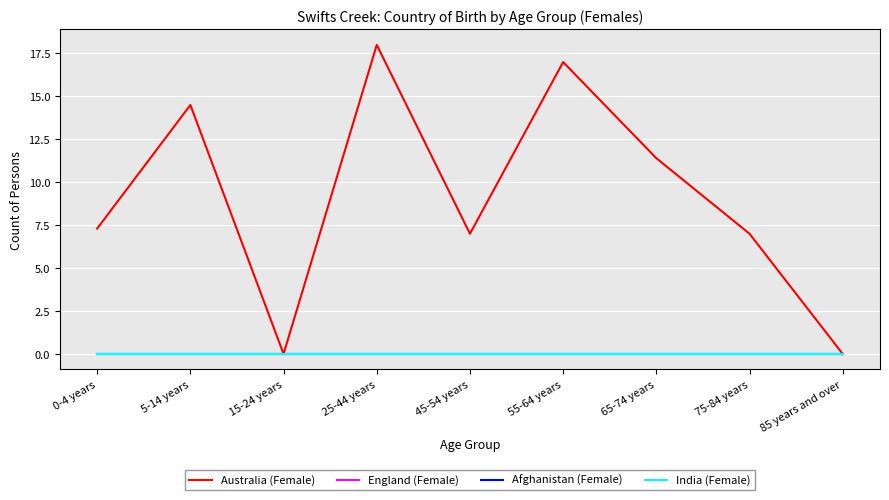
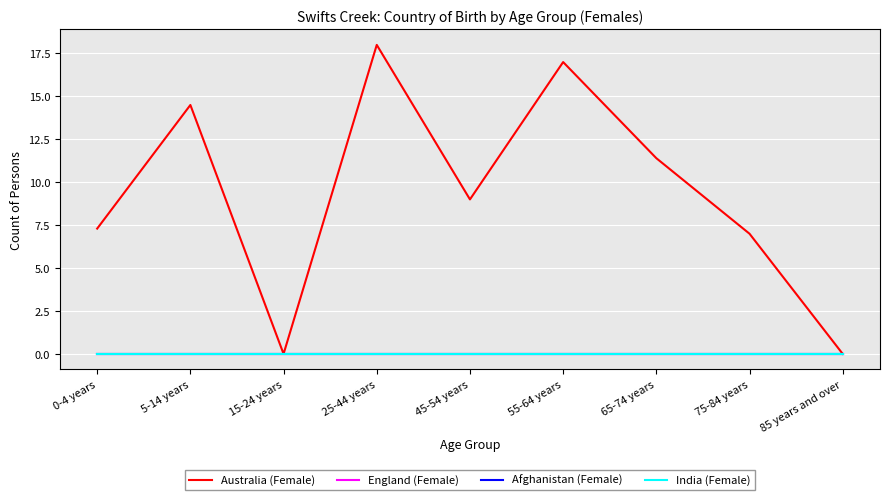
  {
    "Australia (Female)": {
      "0-4 years": 7.3,
      "5-14 years": 14.5,
      "25-44 years": 18,
-     "45-54 years": 7,
+     "45-54 years": 9,
      "55-64 years": 17,
      "65-74 years": 11.4,
      "75-84 years": 7
    },
    "India (Female)": {
      "0-4 years": 0,
      "5-14 years": 0,
      "25-44 years": 0,
      "45-54 years": 0,
      "55-64 years": 0,
      "65-74 years": 0,
      "75-84 years": 0
    }
  }
